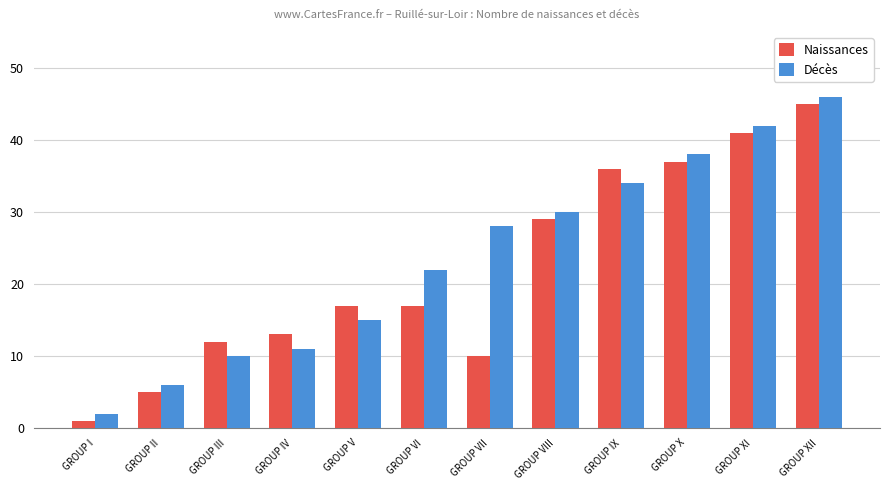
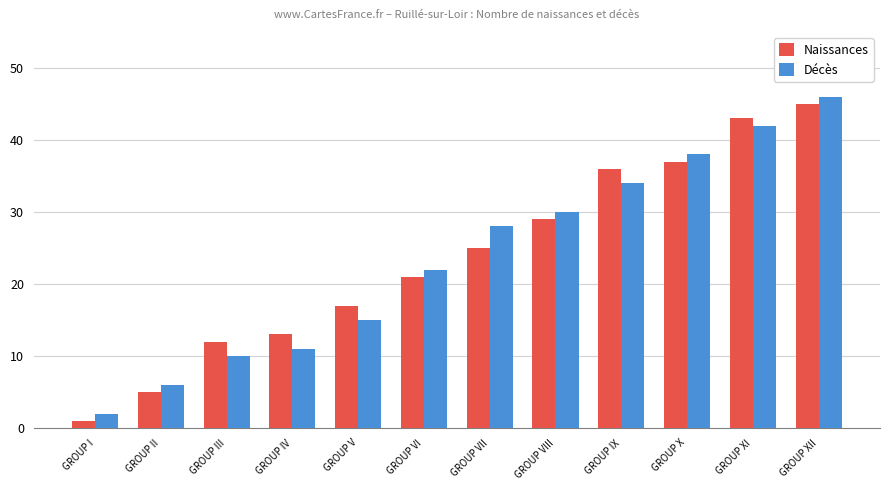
  {
    "Naissances": {
      "GROUP I": 1,
      "GROUP II": 5,
      "GROUP III": 12,
      "GROUP IV": 13,
      "GROUP V": 17,
-     "GROUP VI": 17,
-     "GROUP VII": 10,
+     "GROUP VI": 21,
+     "GROUP VII": 25,
      "GROUP VIII": 29,
      "GROUP IX": 36,
      "GROUP X": 37,
-     "GROUP XI": 41,
+     "GROUP XI": 43,
      "GROUP XII": 45
    },
    "Décès": {
      "GROUP I": 2,
      "GROUP II": 6,
      "GROUP III": 10,
      "GROUP IV": 11,
      "GROUP V": 15,
      "GROUP VI": 22,
      "GROUP VII": 28,
      "GROUP VIII": 30,
      "GROUP IX": 34,
      "GROUP X": 38,
      "GROUP XI": 42,
      "GROUP XII": 46
    }
  }
